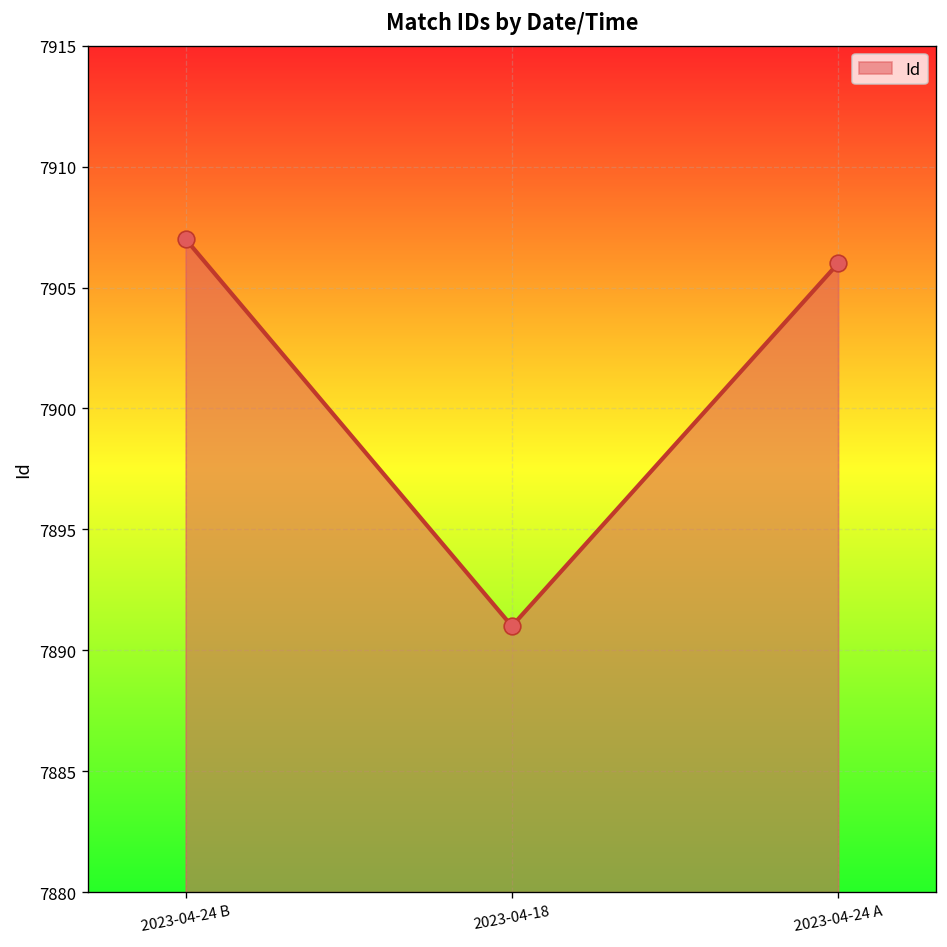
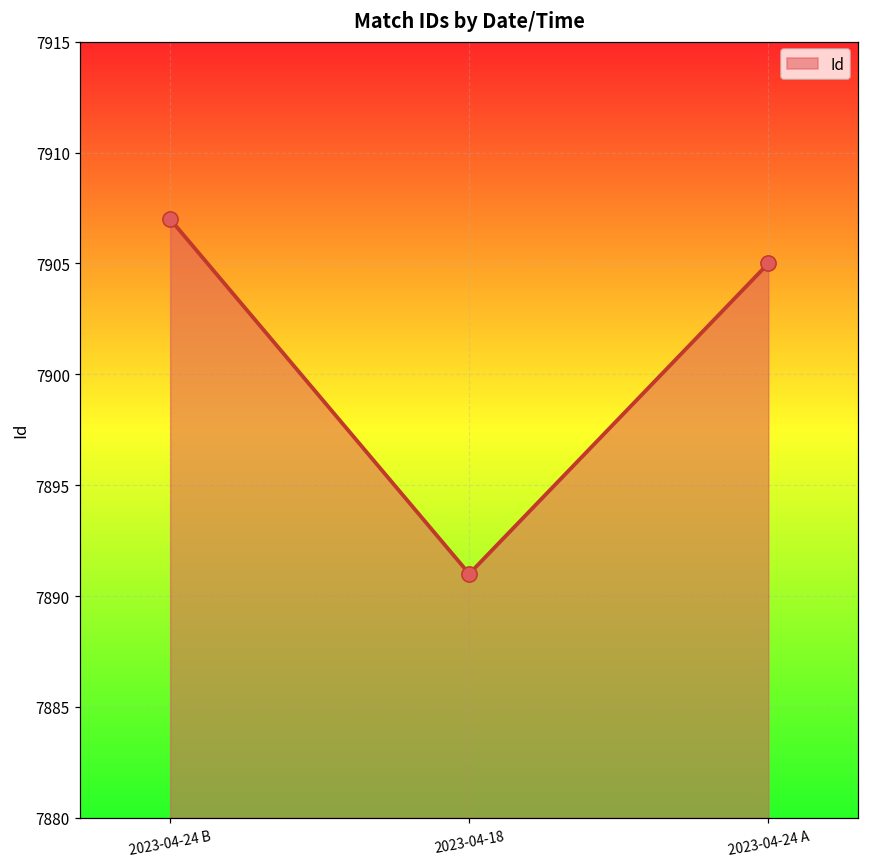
  {
    "2023-04-24 B": 7907,
    "2023-04-18": 7891,
-   "2023-04-24 A": 7906
+   "2023-04-24 A": 7905
  }
